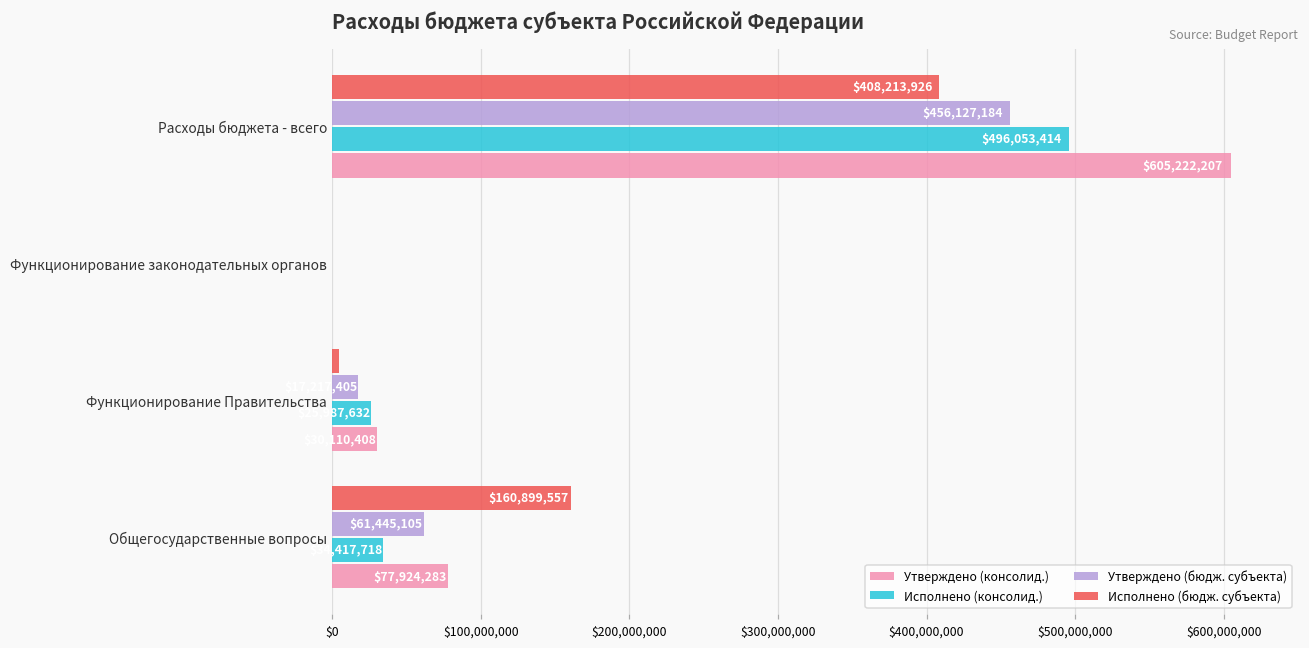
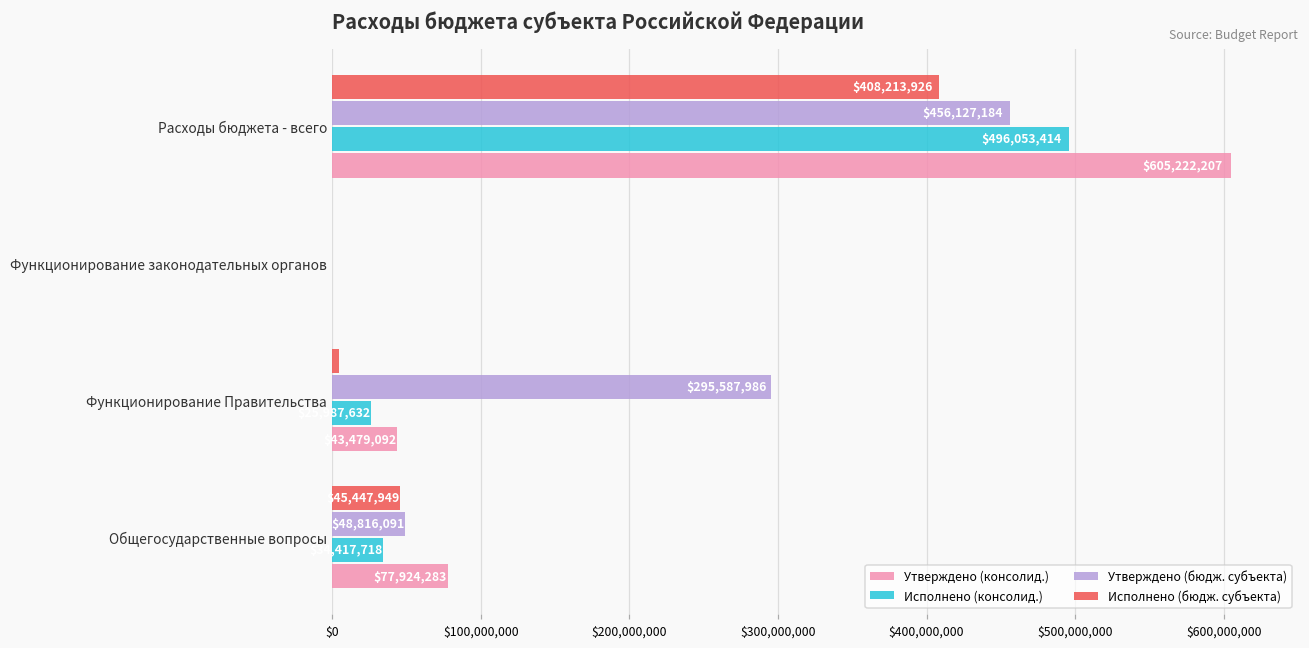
  {
    "Утверждено (консолид.)": {
-     "Функционирование Правительства": "$30,000,000"
+     "Функционирование Правительства": "$43,000,000"
    },
    "Исполнено (консолид.)": {
      "Расходы бюджета - всего": "$496,053,414",
      "Общегосударственные вопросы": "$34,417,718"
    },
    "Утверждено (бюдж. субъекта)": {
      "Расходы бюджета - всего": "$456,127,184",
-     "Функционирование Правительства": "$17,000,000",
-     "Общегосударственные вопросы": "$61,445,105"
+     "Функционирование Правительства": "$296,000,000",
+     "Общегосударственные вопросы": "$48,816,091"
    },
    "Исполнено (бюдж. субъекта)": {
      "Расходы бюджета - всего": "$408,213,926",
-     "Общегосударственные вопросы": "$160,899,557"
+     "Общегосударственные вопросы": "$45,447,949"
    }
  }
